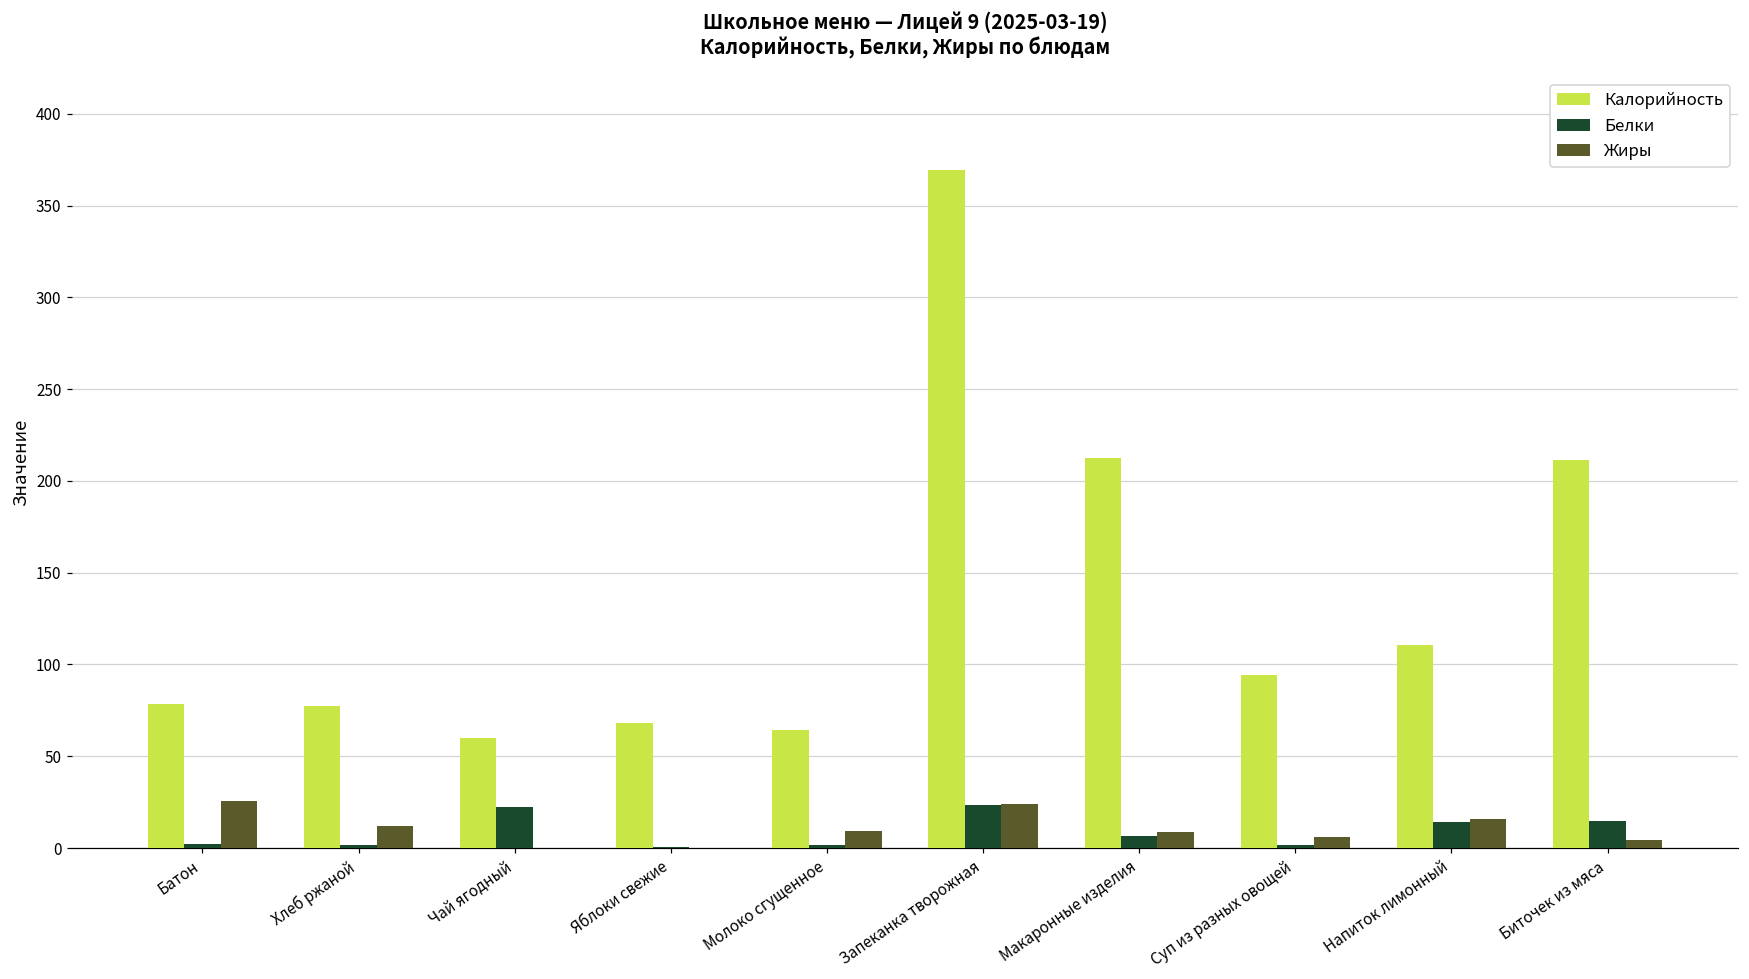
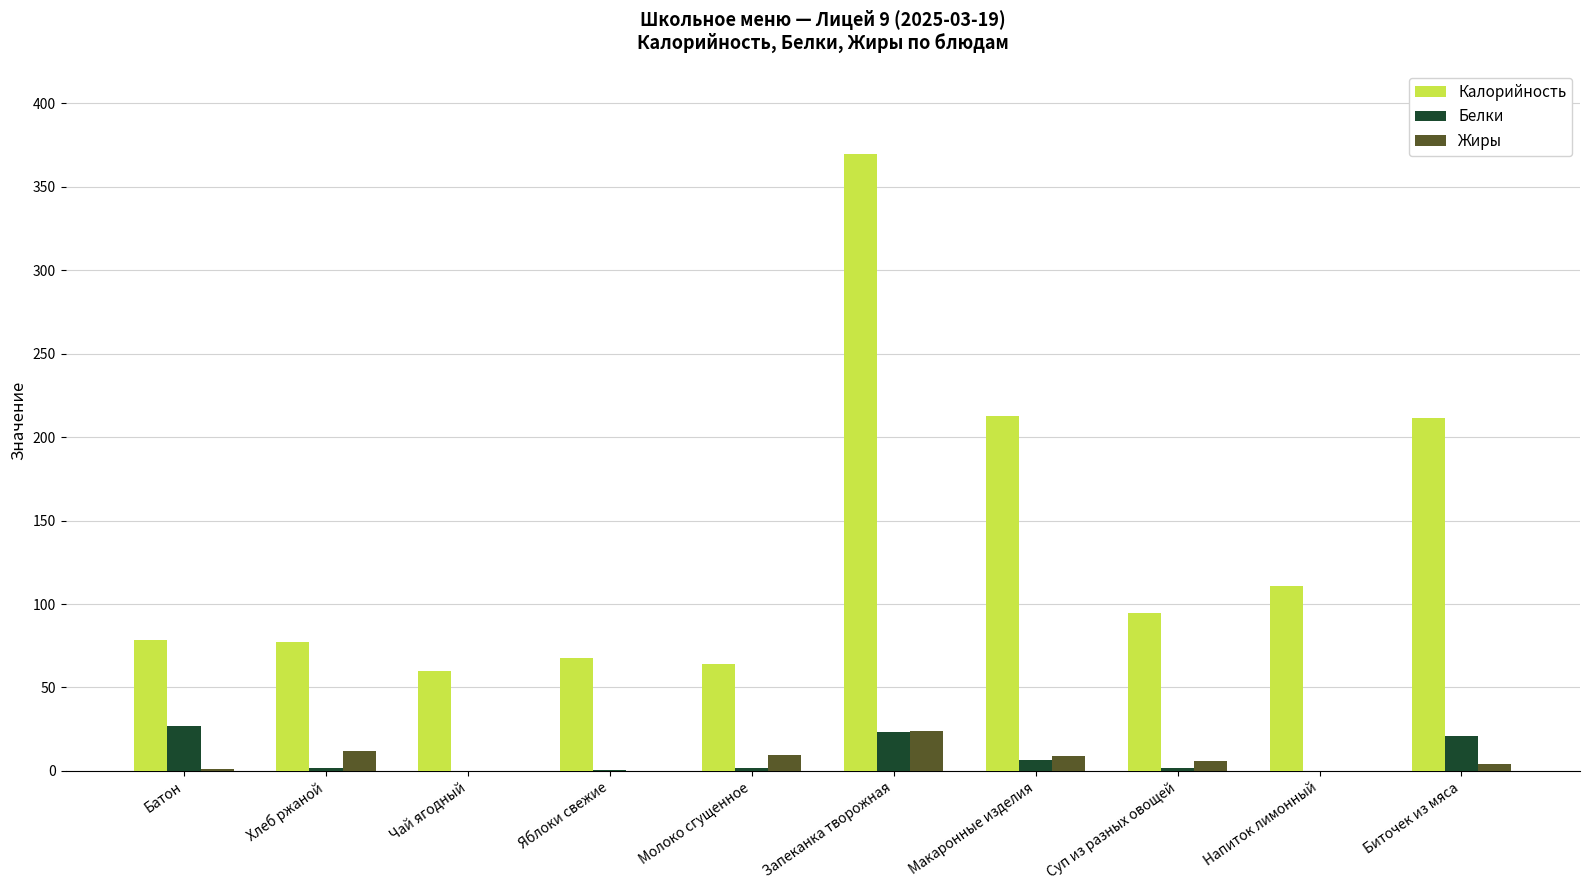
  {
    "Калорийность": {
      "Батон": 79,
      "Хлеб ржаной": 77,
      "Чай ягодный": 60,
      "Яблоки свежие": 68,
      "Молоко сгущенное": 64,
      "Запеканка творожная": 370,
      "Макаронные изделия": 213,
      "Суп из разных овощей": 95,
      "Напиток лимонный": 111,
      "Биточек из мяса": 211
    },
    "Белки": {
-     "Батон": 2,
+     "Батон": 27,
      "Хлеб ржаной": 2,
-     "Чай ягодный": 22,
+     "Чай ягодный": 0,
      "Молоко сгущенное": 2,
      "Запеканка творожная": 24,
      "Макаронные изделия": 6,
      "Суп из разных овощей": 2,
-     "Напиток лимонный": 14,
-     "Биточек из мяса": 15
+     "Напиток лимонный": 0,
+     "Биточек из мяса": 21
    },
    "Жиры": {
-     "Батон": 26,
+     "Батон": 1,
      "Хлеб ржаной": 12,
      "Чай ягодный": 0,
      "Яблоки свежие": 0,
      "Молоко сгущенное": 10,
      "Запеканка творожная": 24,
      "Макаронные изделия": 9,
      "Суп из разных овощей": 6,
-     "Напиток лимонный": 16,
+     "Напиток лимонный": 0,
      "Биточек из мяса": 4
    }
  }
